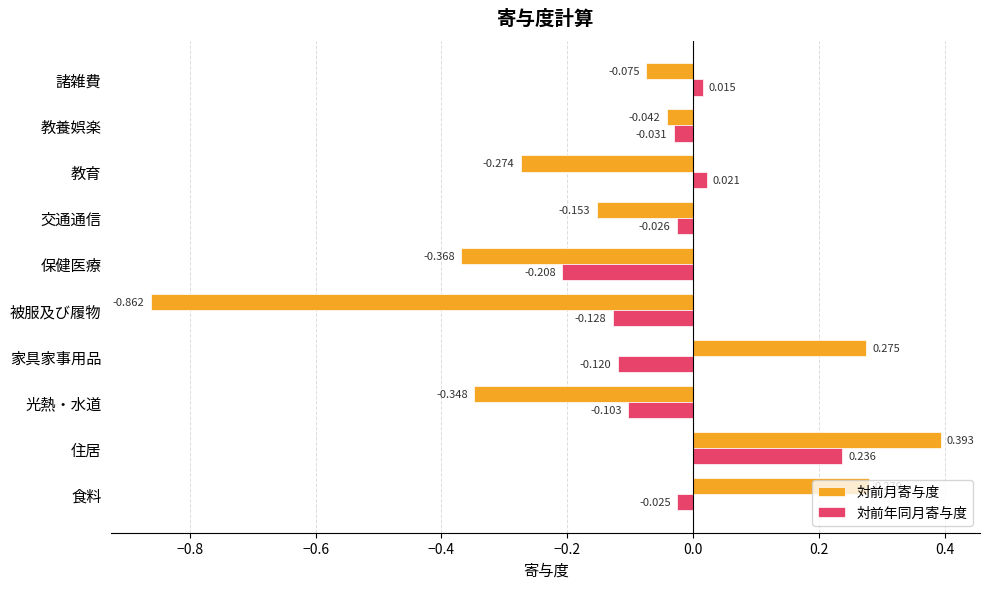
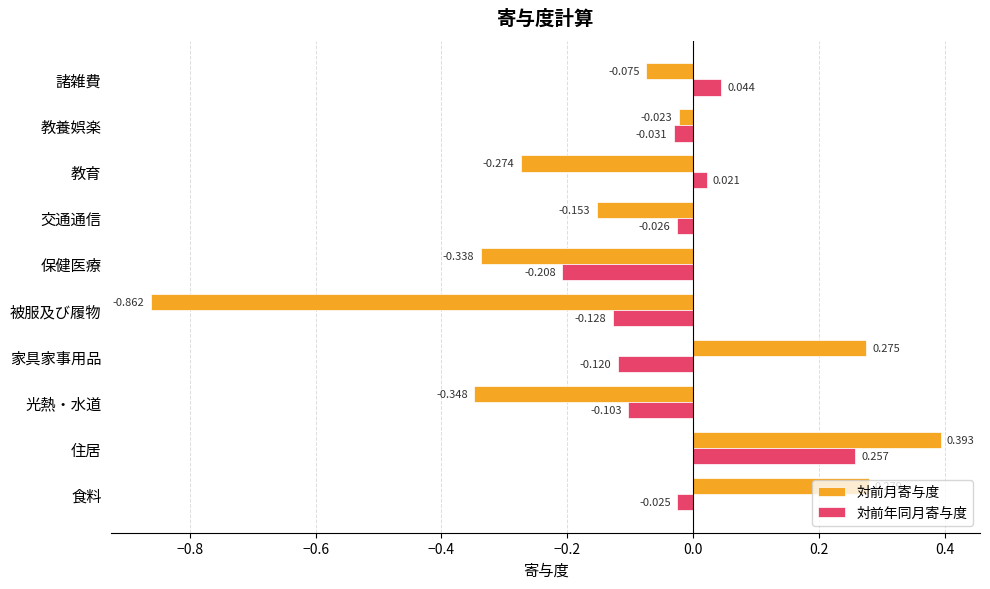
  {
    "対前月寄与度": {
      "諸雑費": -0.075,
-     "教養娯楽": -0.042,
+     "教養娯楽": -0.023,
      "教育": -0.274,
      "交通通信": -0.153,
-     "保健医療": -0.368,
+     "保健医療": -0.338,
      "被服及び履物": -0.862,
      "家具家事用品": 0.275,
      "光熱・水道": -0.348,
      "住居": 0.393
    },
    "対前年同月寄与度": {
-     "諸雑費": 0.015,
+     "諸雑費": 0.044,
      "教養娯楽": -0.031,
      "教育": 0.021,
      "交通通信": -0.026,
      "保健医療": -0.208,
      "被服及び履物": -0.128,
      "家具家事用品": -0.120,
      "光熱・水道": -0.103,
-     "住居": 0.236,
+     "住居": 0.257,
      "食料": -0.025
    }
  }
